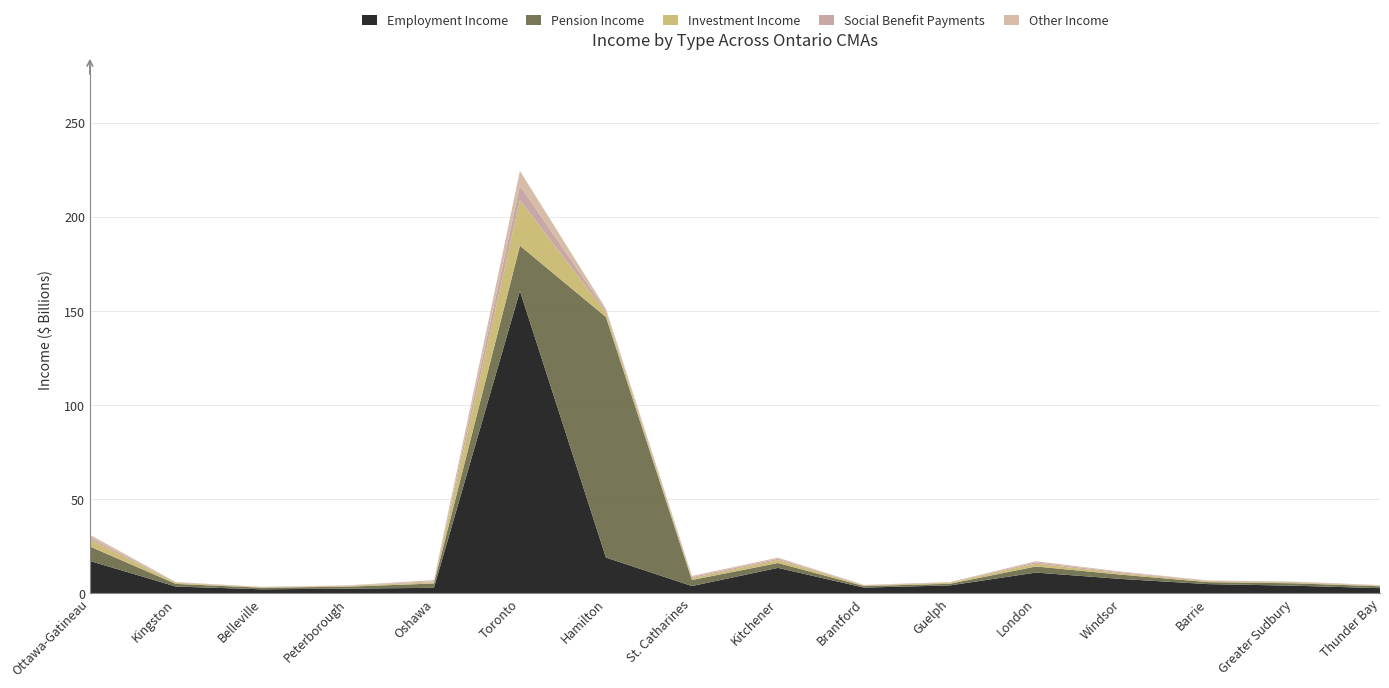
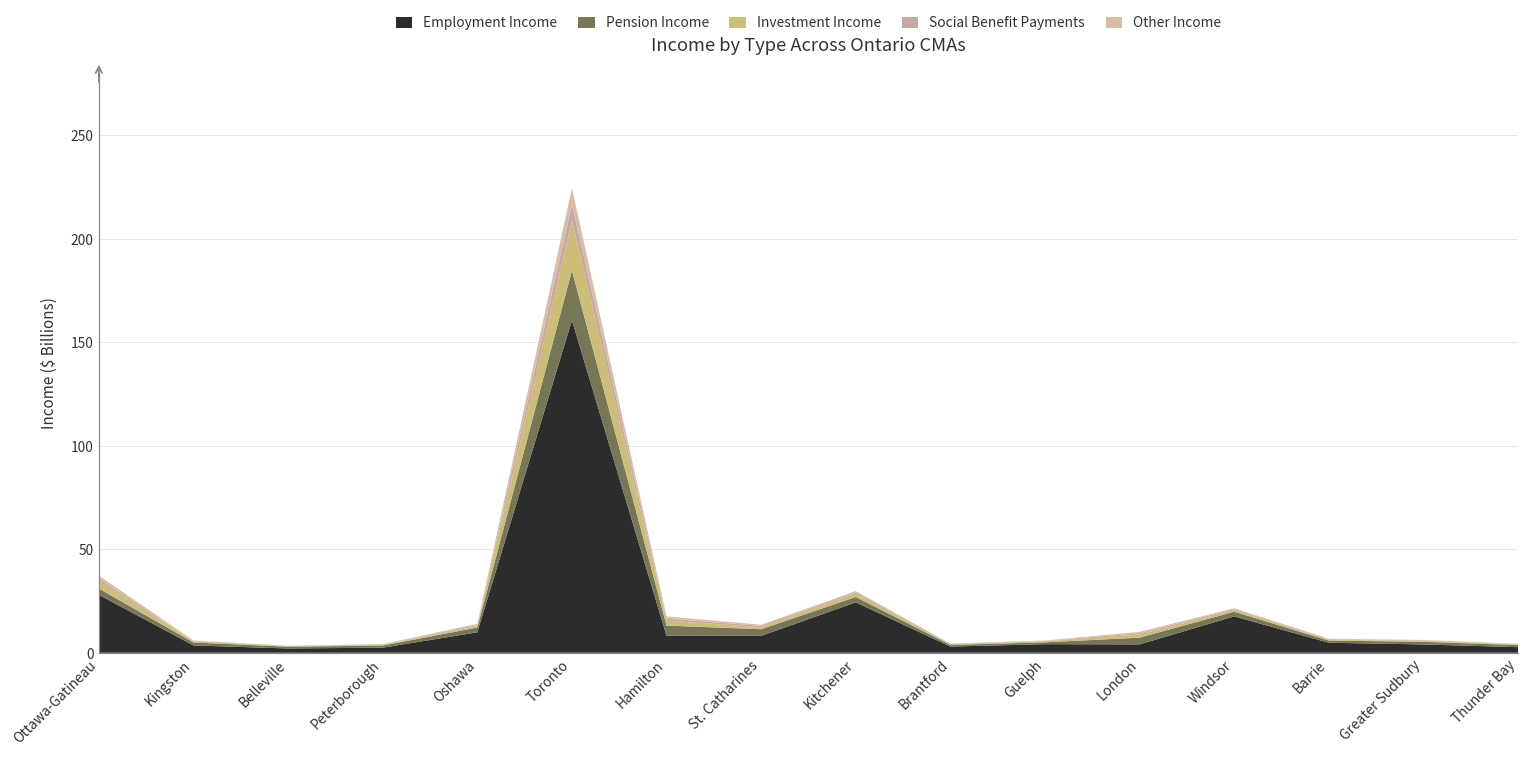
  {
    "Employment Income": {
-     "Ottawa-Gatineau": 17,
+     "Ottawa-Gatineau": 28,
      "Kingston": 4,
-     "Oshawa": 3,
+     "Oshawa": 10,
      "Toronto": 161,
-     "Hamilton": 19,
-     "St. Catharines": 4,
-     "Kitchener": 13,
-     "London": 11,
-     "Windsor": 8
+     "Hamilton": 8,
+     "St. Catharines": 8,
+     "Kitchener": 24,
+     "London": 4,
+     "Windsor": 18
    },
    "Pension Income": {
-     "Ottawa-Gatineau": 8,
+     "Ottawa-Gatineau": 3,
      "Toronto": 24,
-     "Hamilton": 128,
+     "Hamilton": 5,
      "Kitchener": 3,
      "London": 3
    }
  }
